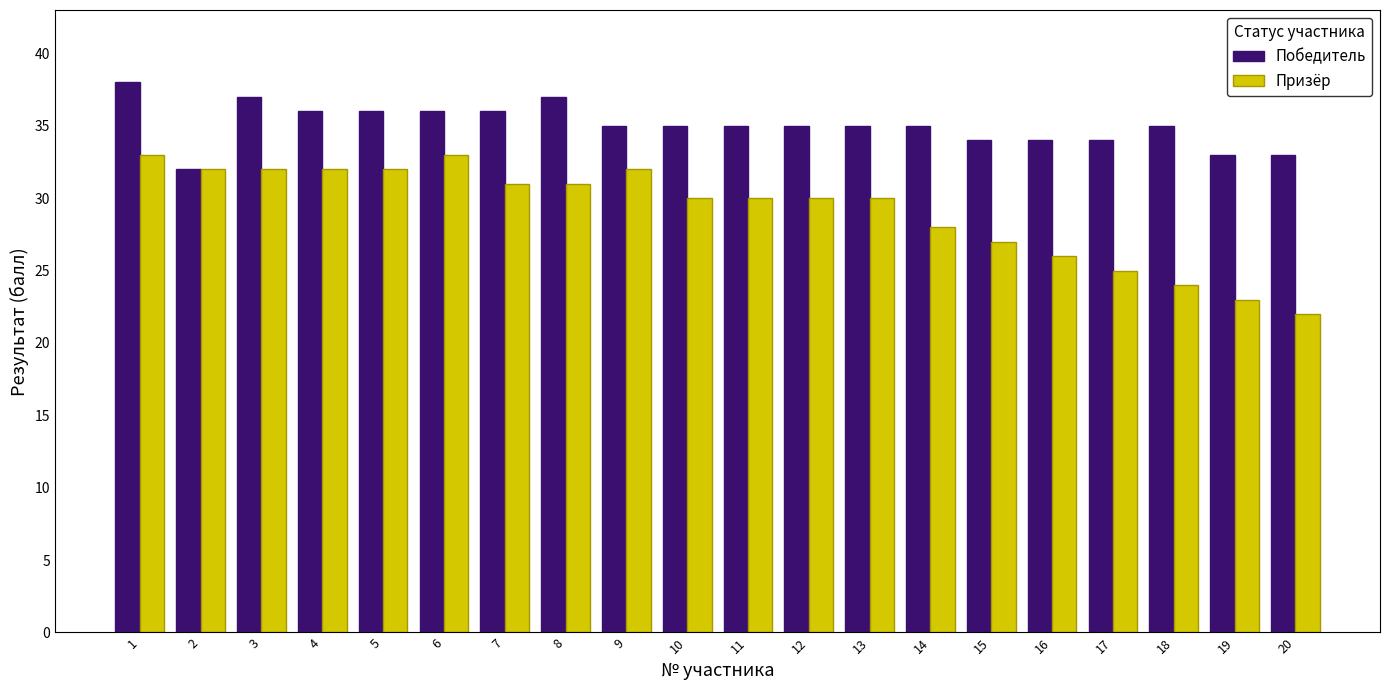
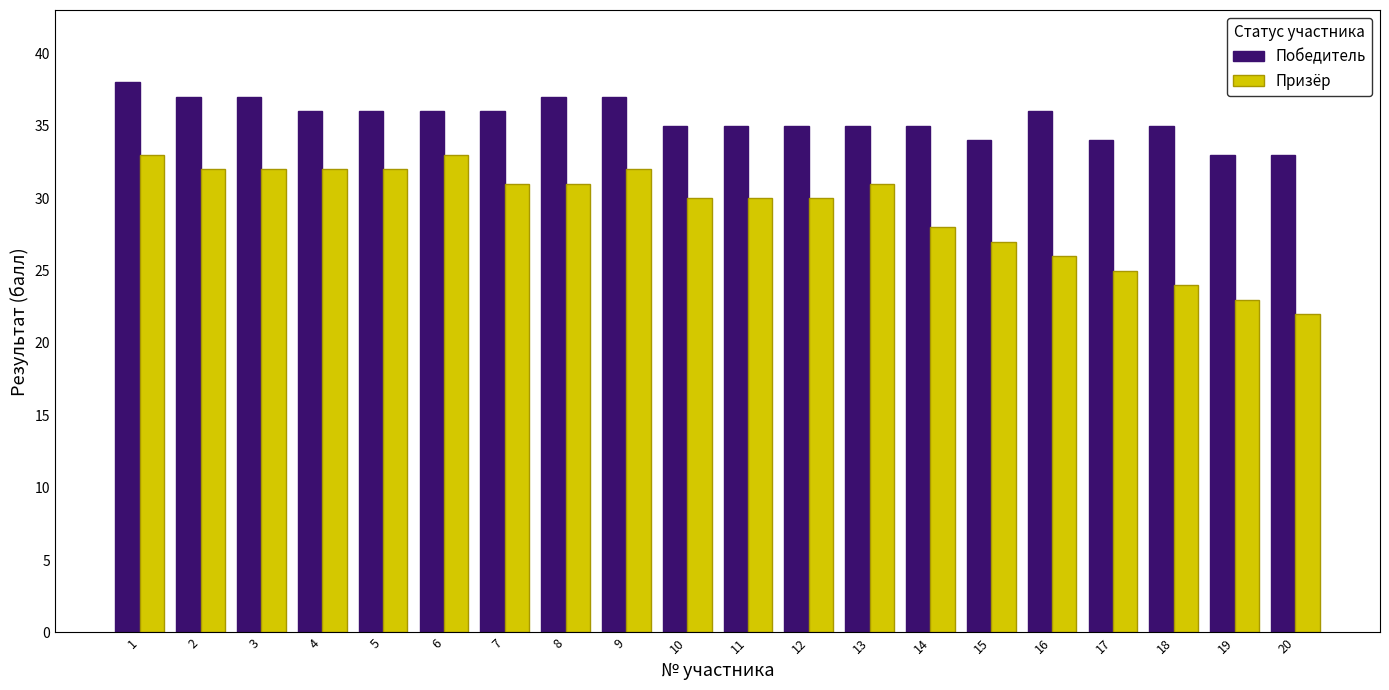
  {
    "Победитель": {
      "1": 38,
-     "2": 32,
+     "2": 37,
      "3": 37,
      "4": 36,
      "5": 36,
      "6": 36,
      "7": 36,
      "8": 37,
-     "9": 35,
+     "9": 37,
      "10": 35,
      "11": 35,
      "12": 35,
      "13": 35,
      "14": 35,
      "15": 34,
-     "16": 34,
+     "16": 36,
      "17": 34,
      "18": 35,
      "19": 33,
      "20": 33
    },
    "Призёр": {
      "1": 33,
      "2": 32,
      "3": 32,
      "4": 32,
      "5": 32,
      "6": 33,
      "7": 31,
      "8": 31,
      "9": 32,
      "10": 30,
      "11": 30,
      "12": 30,
-     "13": 30,
+     "13": 31,
      "14": 28,
      "15": 27,
      "16": 26,
      "17": 25,
      "18": 24,
      "19": 23,
      "20": 22
    }
  }
